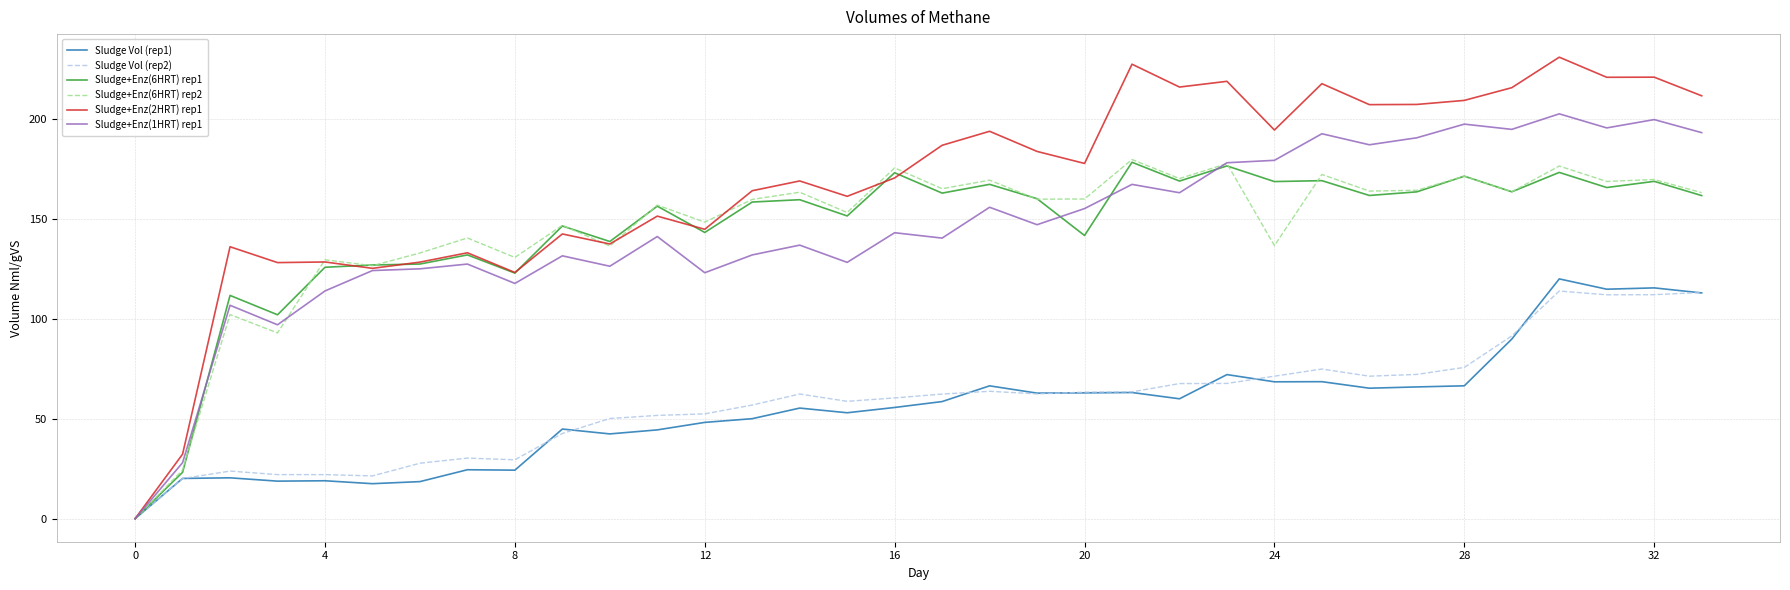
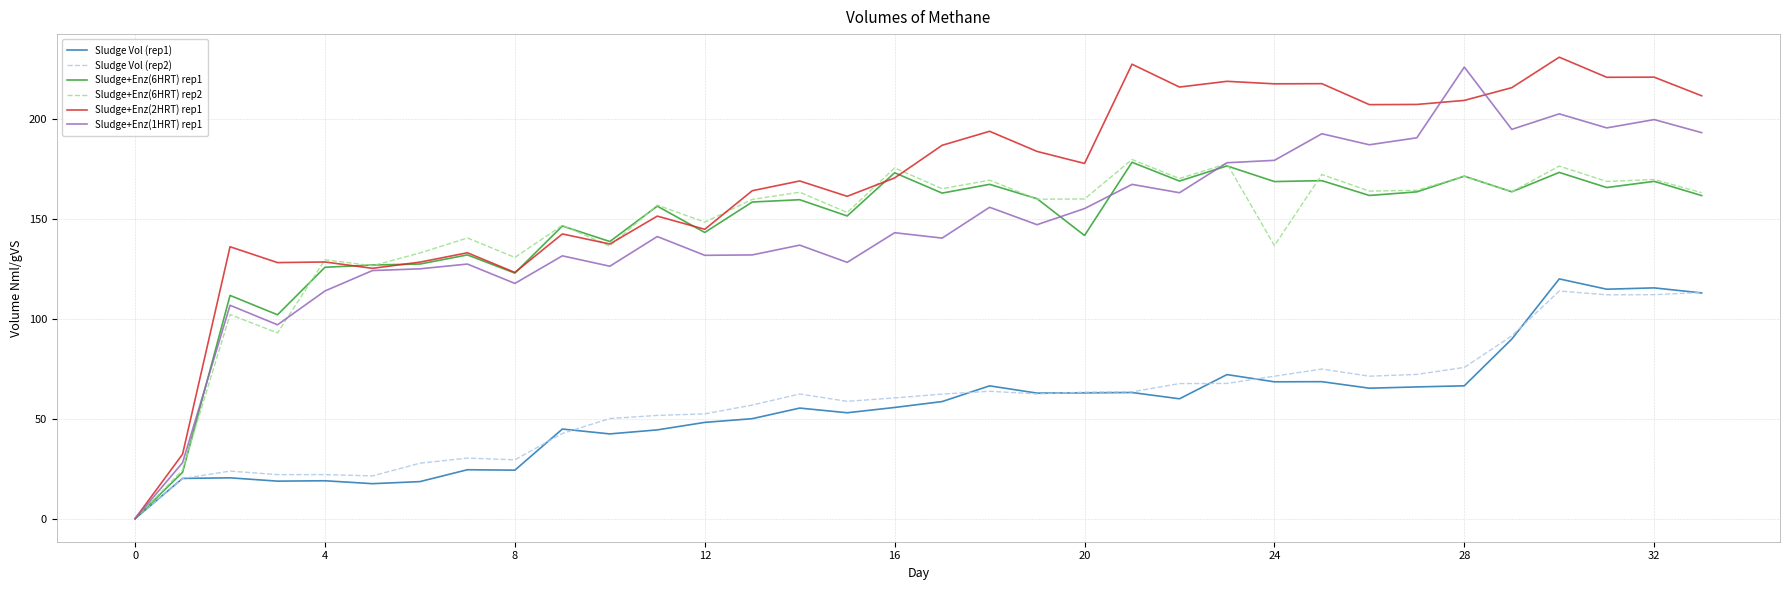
  {
    "Sludge Vol (rep1)": {
      "4": 19,
      "8": 24,
      "12": 48,
      "16": 56,
      "24": 68,
      "28": 66,
      "32": 115
    },
    "Sludge Vol (rep2)": {
      "4": 22,
      "8": 29,
      "12": 52,
      "16": 60,
      "24": 71,
      "28": 76,
      "32": 112
    },
    "Sludge+Enz(6HRT) rep1": {
      "4": 126,
      "12": 143,
      "16": 173,
      "20": 142,
      "24": 169
    },
    "Sludge+Enz(6HRT) rep2": {
      "8": 131,
      "12": 148,
      "16": 175,
      "20": 160,
      "24": 137
    },
    "Sludge+Enz(2HRT) rep1": {
      "12": 145,
      "16": 170,
      "20": 178,
-     "24": 194,
+     "24": 217,
      "28": 209,
      "32": 221
    },
    "Sludge+Enz(1HRT) rep1": {
      "4": 114,
      "8": 118,
-     "12": 123,
+     "12": 132,
      "16": 143,
      "20": 155,
      "24": 179,
-     "28": 197,
+     "28": 226,
      "32": 200
    }
  }
